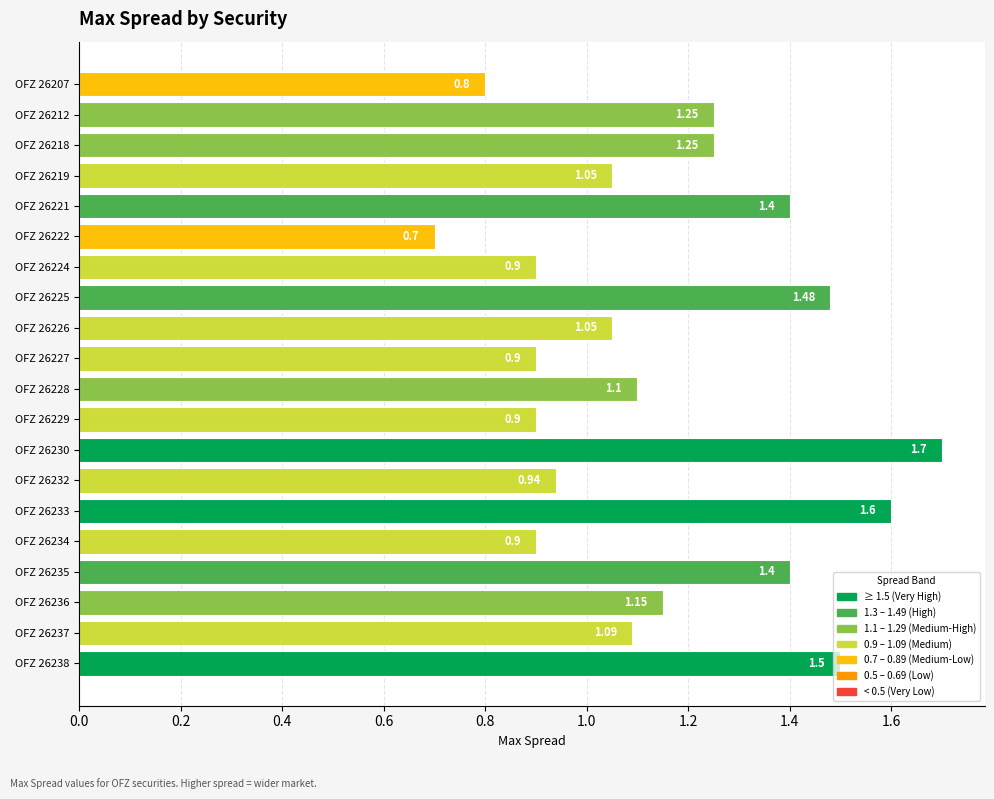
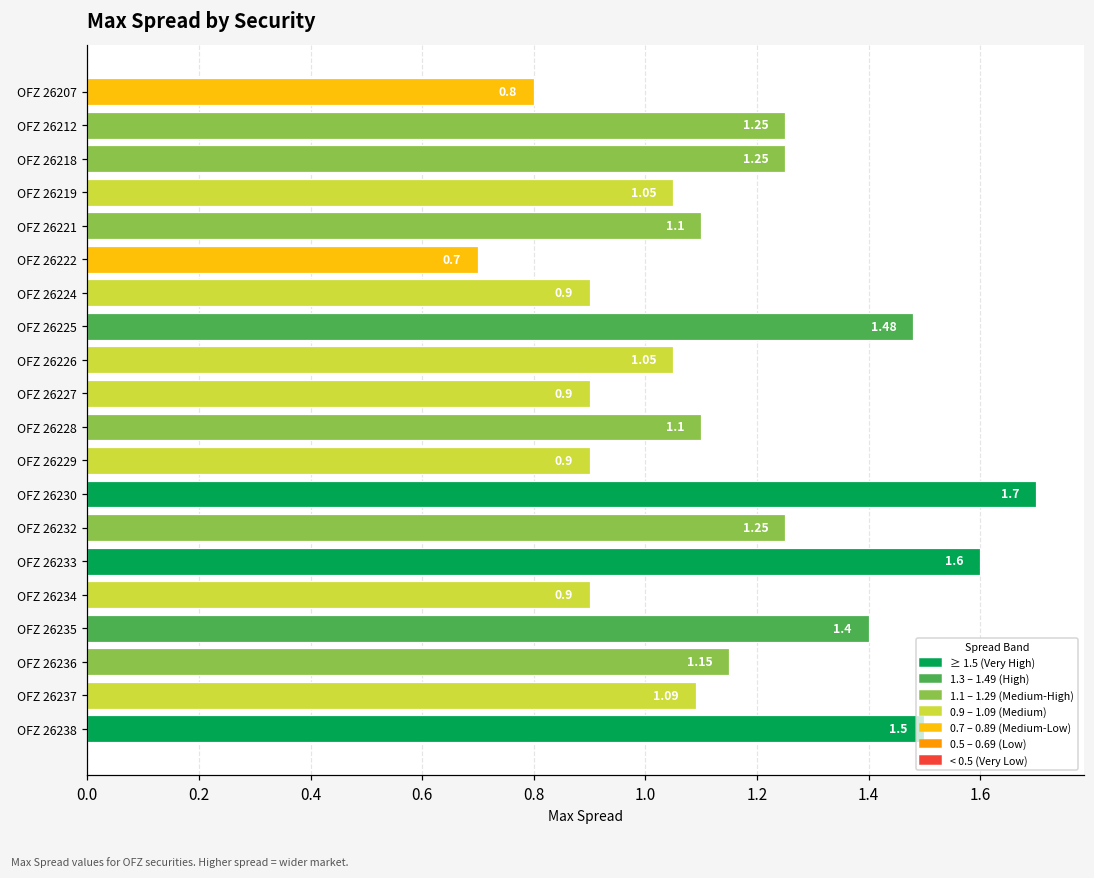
  {
    "OFZ 26207": 0.8,
    "OFZ 26212": 1.25,
    "OFZ 26218": 1.25,
    "OFZ 26219": 1.05,
-   "OFZ 26221": 1.4,
+   "OFZ 26221": 1.1,
    "OFZ 26222": 0.7,
    "OFZ 26224": 0.9,
    "OFZ 26225": 1.48,
    "OFZ 26226": 1.05,
    "OFZ 26227": 0.9,
    "OFZ 26228": 1.1,
    "OFZ 26229": 0.9,
    "OFZ 26230": 1.7,
-   "OFZ 26232": 0.94,
+   "OFZ 26232": 1.25,
    "OFZ 26233": 1.6,
    "OFZ 26234": 0.9,
    "OFZ 26235": 1.4,
    "OFZ 26236": 1.15,
    "OFZ 26237": 1.09
  }
